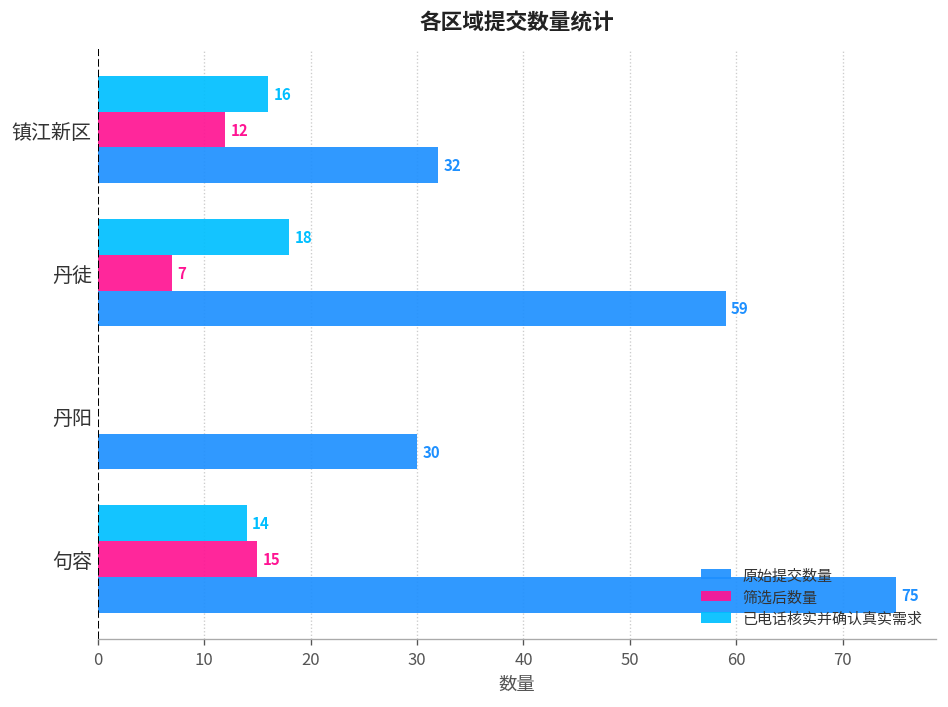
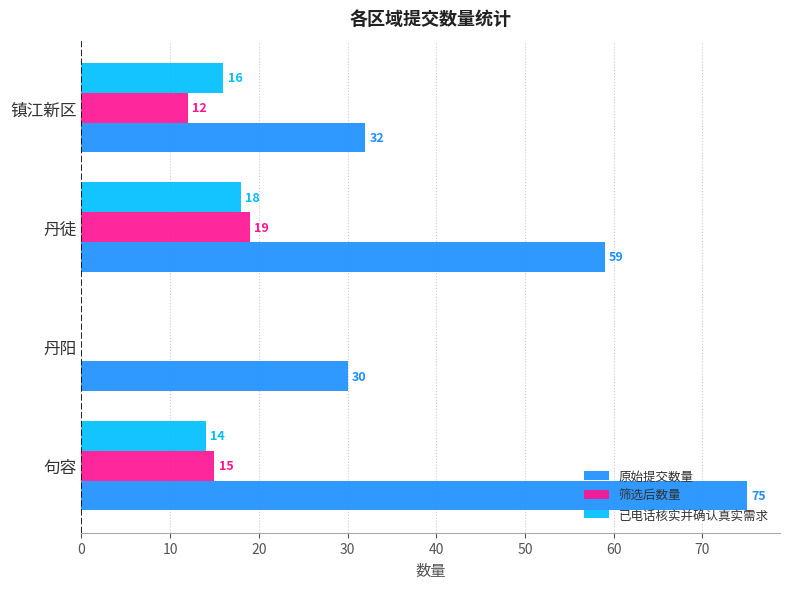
  {
    "筛选后数量": {
      "镇江新区": 12,
-     "丹徒": 7,
+     "丹徒": 19,
      "句容": 15
    }
  }
